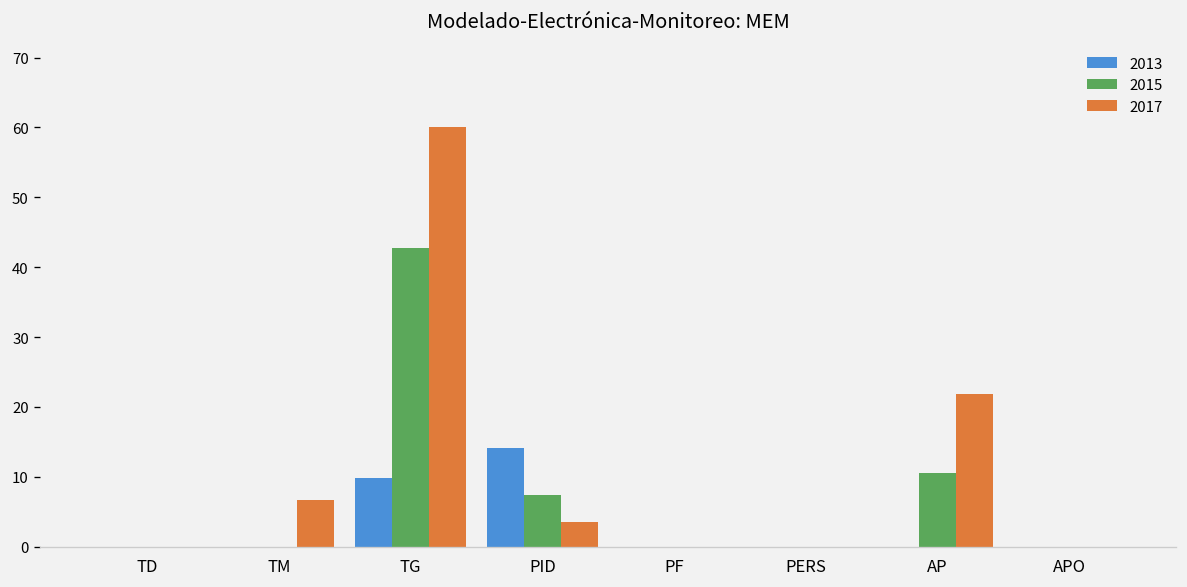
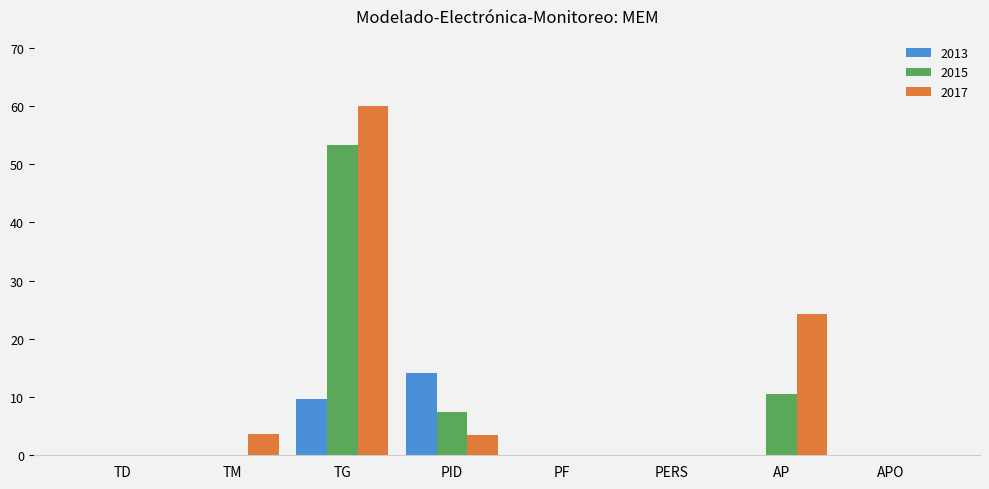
  {
    "2013": {
      "TD": 0,
      "TM": 0,
      "TG": 10,
      "PID": 14,
      "PF": 0,
      "PERS": 0,
      "AP": 0,
      "APO": 0
    },
    "2015": {
      "TD": 0,
      "TM": 0,
-     "TG": 43,
+     "TG": 53,
      "PID": 7,
      "PF": 0,
      "PERS": 0,
      "AP": 11,
      "APO": 0
    },
    "2017": {
      "TD": 0,
-     "TM": 7,
+     "TM": 4,
      "TG": 60,
      "PID": 3,
      "PF": 0,
      "PERS": 0,
-     "AP": 22,
+     "AP": 24,
      "APO": 0
    }
  }
